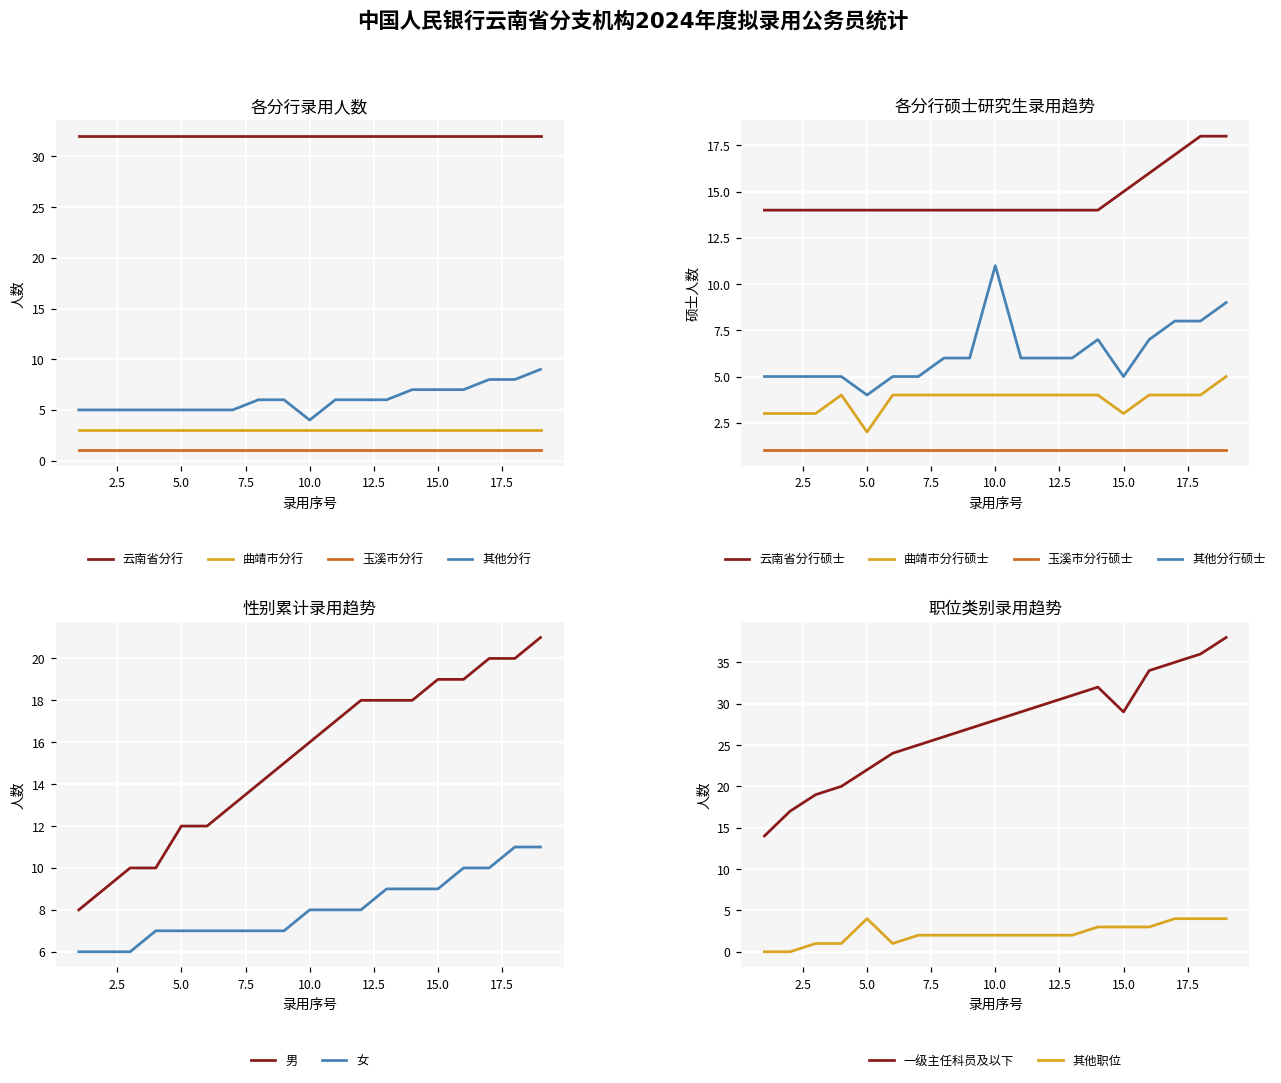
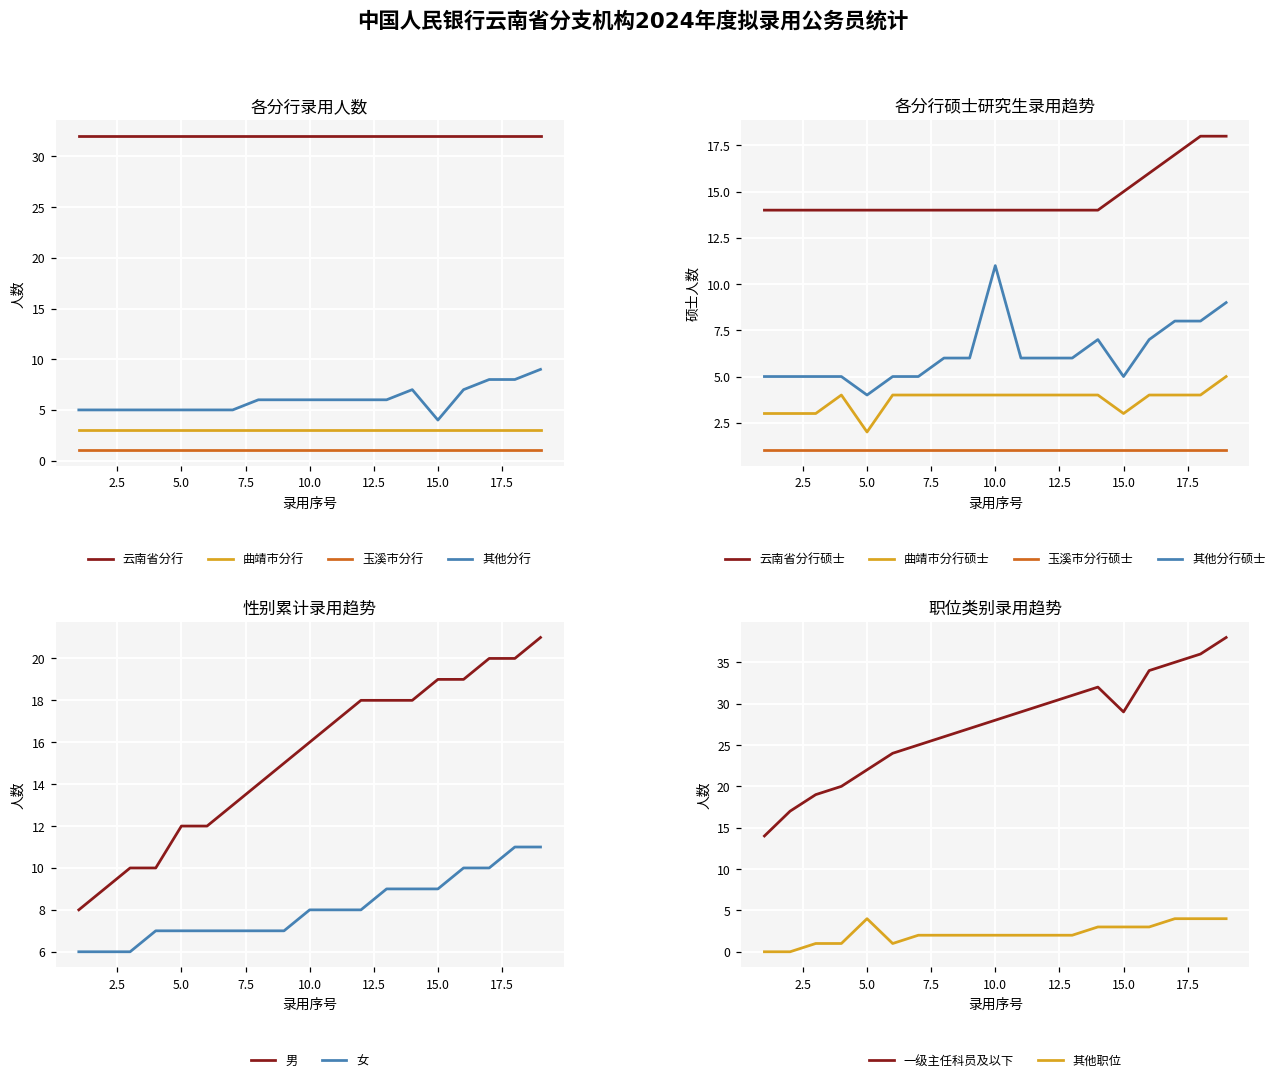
  {
    "各分行录用人数": {
      "云南省分行": {
        "5.0": 32,
        "10.0": 32,
        "15.0": 32
      },
      "曲靖市分行": {
        "5.0": 3,
        "10.0": 3,
        "15.0": 3
      },
      "玉溪市分行": {
        "5.0": 1,
        "10.0": 1,
        "15.0": 1
      },
      "其他分行": {
        "5.0": 5,
-       "10.0": 4,
-       "15.0": 7
+       "10.0": 6,
+       "15.0": 4
      }
    },
    "各分行硕士研究生录用趋势": {
      "云南省分行硕士": {
        "5.0": 14.0,
        "10.0": 14.0,
        "15.0": 15.0
      },
      "曲靖市分行硕士": {
        "5.0": 2.0,
        "10.0": 4.0,
        "15.0": 3.0
      },
      "玉溪市分行硕士": {
        "5.0": 1.0,
        "10.0": 1.0,
        "15.0": 1.0
      },
      "其他分行硕士": {
        "5.0": 4.0,
        "10.0": 11.0,
        "15.0": 5.0
      }
    },
    "性别累计录用趋势": {
      "男": {
        "5.0": 12.0,
        "10.0": 16.0,
        "15.0": 19.0
      },
      "女": {
        "5.0": 7.0,
        "10.0": 8.0,
        "15.0": 9.0
      }
    },
    "职位类别录用趋势": {
      "一级主任科员及以下": {
        "5.0": 22,
        "10.0": 28,
        "15.0": 29
      },
      "其他职位": {
        "5.0": 4,
        "10.0": 2,
        "15.0": 3
      }
    }
  }
